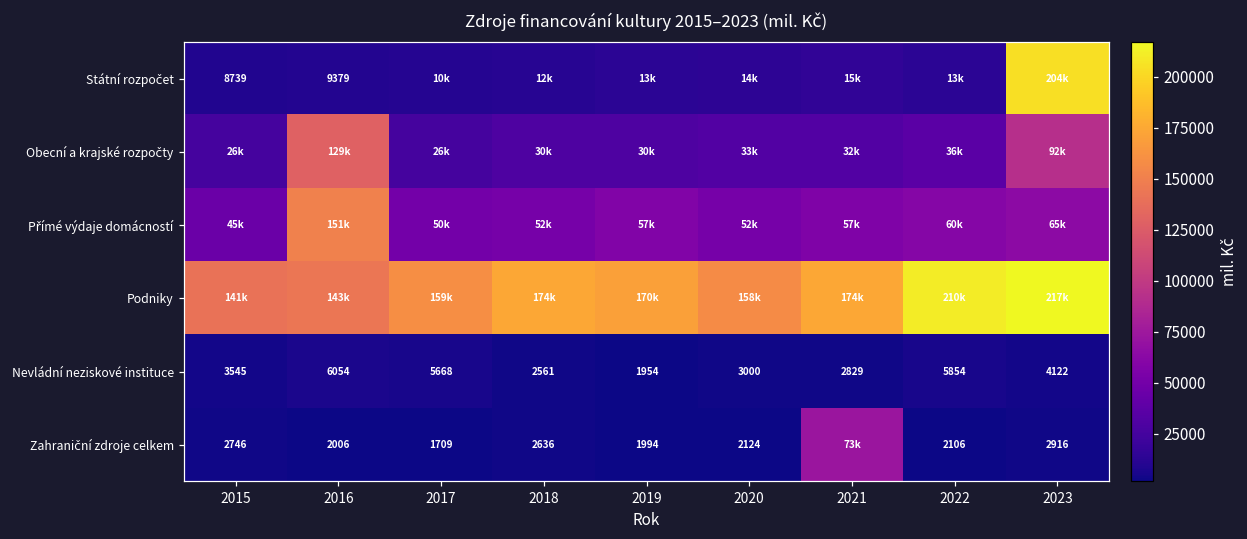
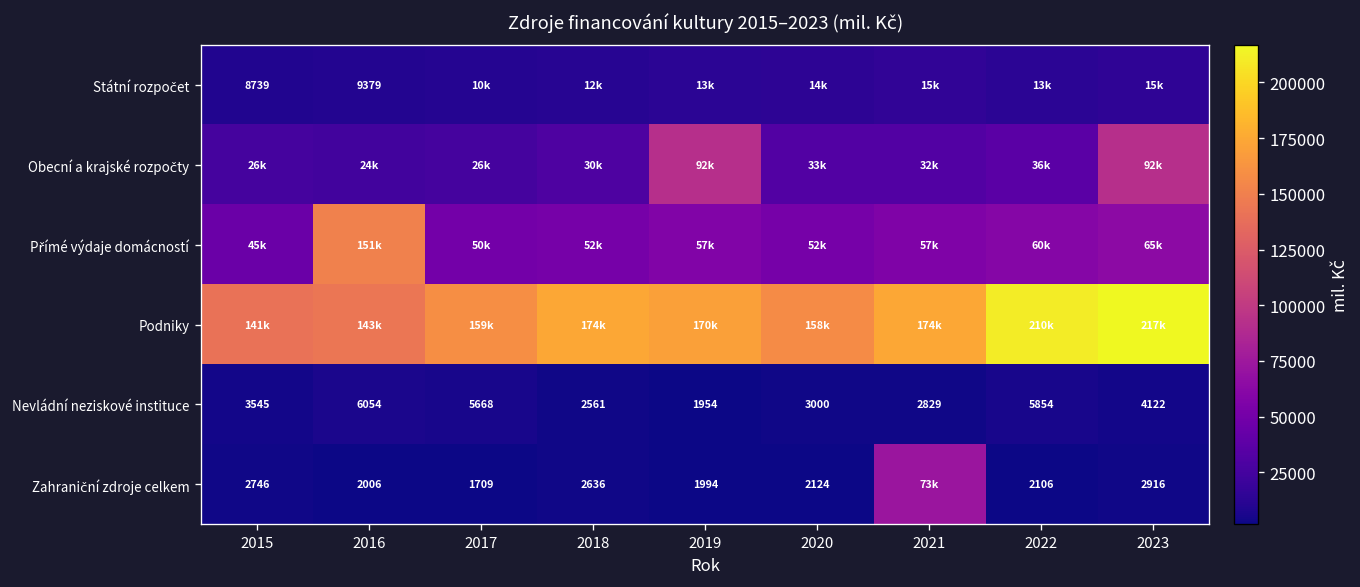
  {
    "Státní rozpočet": {
      "2015": "8739",
      "2016": "9379",
      "2017": "10k",
      "2018": "12k",
      "2019": "13k",
      "2020": "14k",
      "2021": "15k",
      "2022": "13k",
-     "2023": "204k"
+     "2023": "15k"
    },
    "Obecní a krajské rozpočty": {
      "2015": "26k",
-     "2016": "129k",
+     "2016": "24k",
      "2017": "26k",
      "2018": "30k",
-     "2019": "30k",
+     "2019": "92k",
      "2020": "33k",
      "2021": "32k",
      "2022": "36k",
      "2023": "92k"
    },
    "Přímé výdaje domácností": {
      "2015": "45k",
      "2016": "151k",
      "2017": "50k",
      "2018": "52k",
      "2019": "57k",
      "2020": "52k",
      "2021": "57k",
      "2022": "60k",
      "2023": "65k"
    },
    "Podniky": {
      "2015": "141k",
      "2016": "143k",
      "2017": "159k",
      "2018": "174k",
      "2019": "170k",
      "2020": "158k",
      "2021": "174k",
      "2022": "210k",
      "2023": "217k"
    },
    "Nevládní neziskové instituce": {
      "2015": "3545",
      "2016": "6054",
      "2017": "5668",
      "2018": "2561",
      "2019": "1954",
      "2020": "3000",
      "2021": "2829",
      "2022": "5854",
      "2023": "4122"
    },
    "Zahraniční zdroje celkem": {
      "2015": "2746",
      "2016": "2006",
      "2017": "1709",
      "2018": "2636",
      "2019": "1994",
      "2020": "2124",
      "2021": "73k",
      "2022": "2106",
      "2023": "2916"
    }
  }
